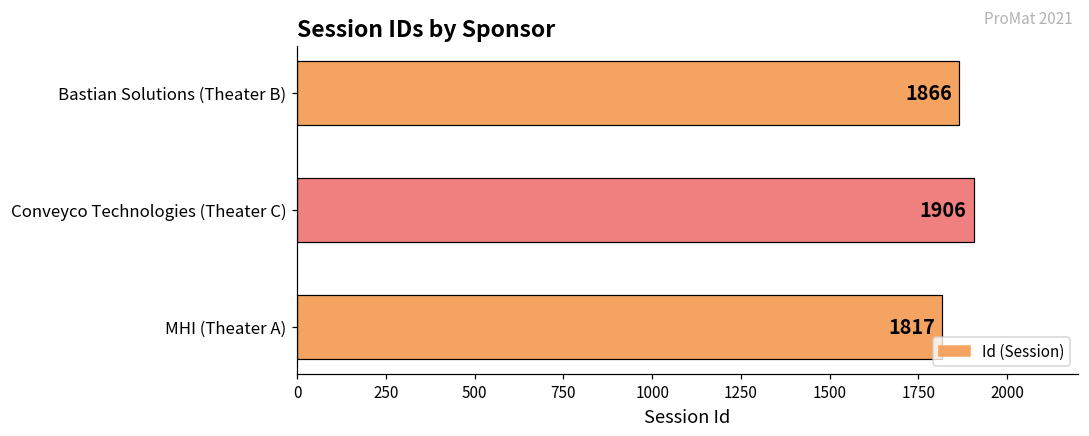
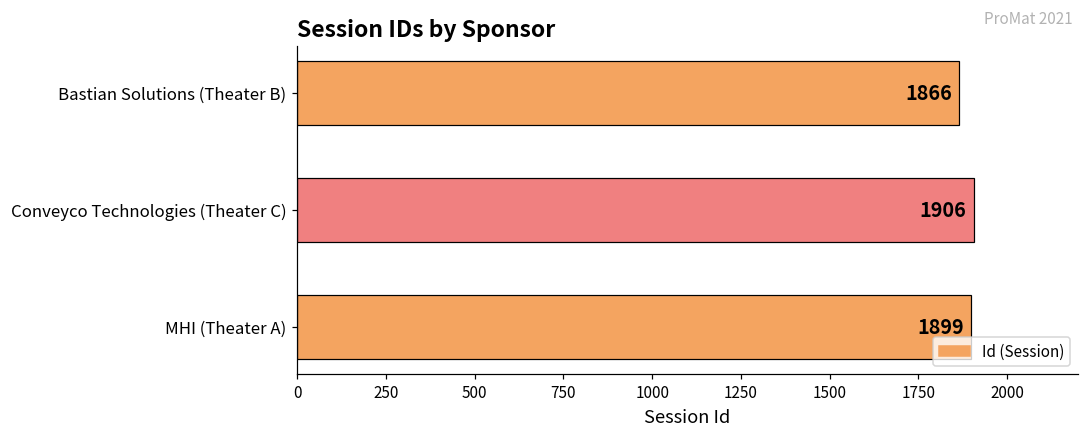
  {
    "Bastian Solutions (Theater B)": 1866,
    "Conveyco Technologies (Theater C)": 1906,
-   "MHI (Theater A)": 1817
+   "MHI (Theater A)": 1899
  }
